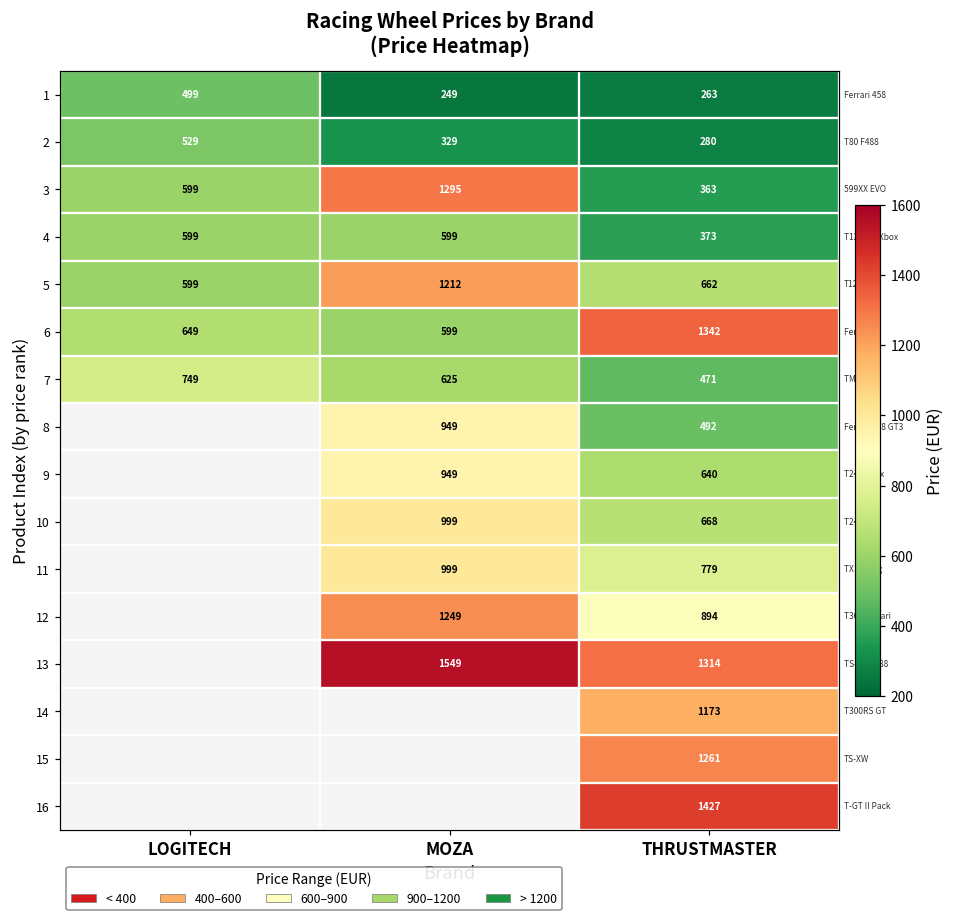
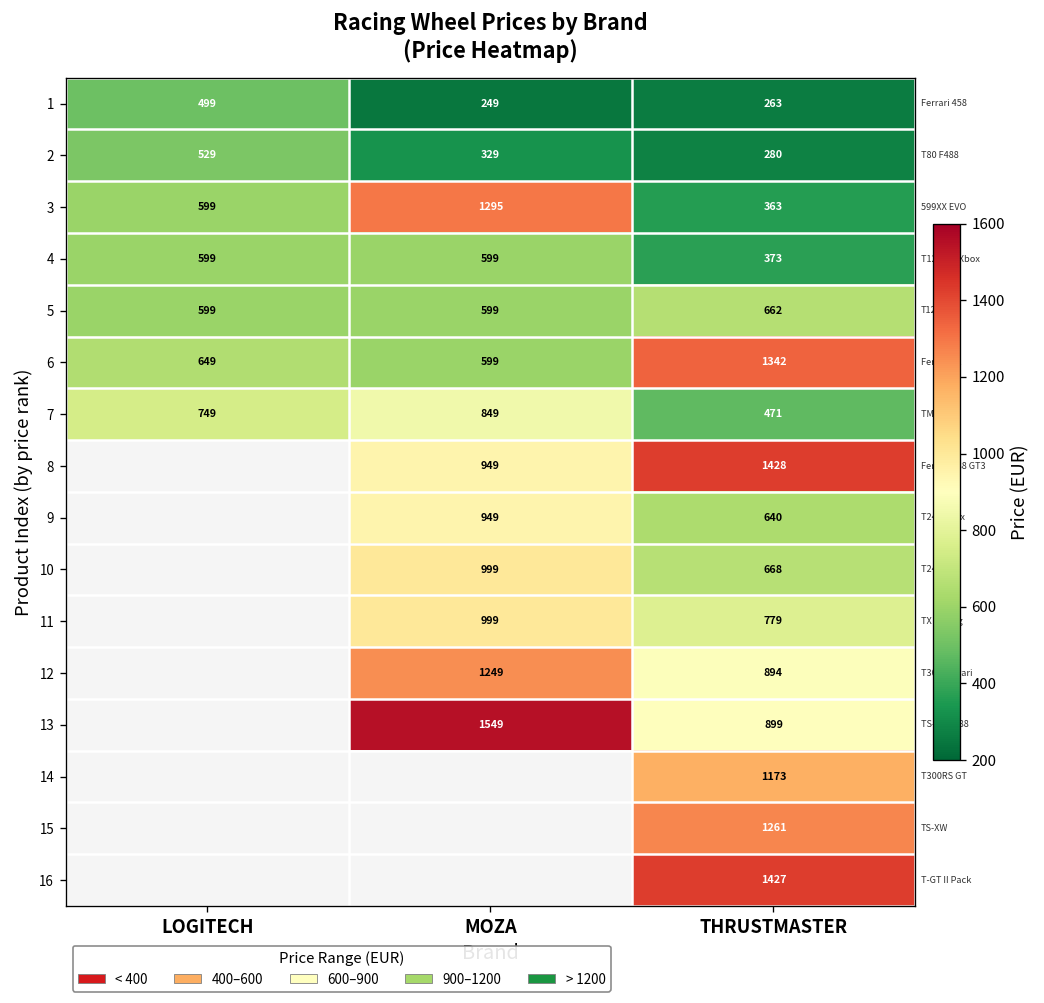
  {
    "1": {
      "LOGITECH": 499,
      "MOZA": 249,
      "THRUSTMASTER": 263
    },
    "2": {
      "LOGITECH": 529,
      "MOZA": 329,
      "THRUSTMASTER": 280
    },
    "3": {
      "LOGITECH": 599,
      "MOZA": 1295,
      "THRUSTMASTER": 363
    },
    "4": {
      "LOGITECH": 599,
      "MOZA": 599,
      "THRUSTMASTER": 373
    },
    "5": {
      "LOGITECH": 599,
-     "MOZA": 1212,
+     "MOZA": 599,
      "THRUSTMASTER": 662
    },
    "6": {
      "LOGITECH": 649,
      "MOZA": 599,
      "THRUSTMASTER": 1342
    },
    "7": {
      "LOGITECH": 749,
-     "MOZA": 625,
+     "MOZA": 849,
      "THRUSTMASTER": 471
    },
    "8": {
      "MOZA": 949,
-     "THRUSTMASTER": 492
+     "THRUSTMASTER": 1428
    },
    "9": {
      "MOZA": 949,
      "THRUSTMASTER": 640
    },
    "10": {
      "MOZA": 999,
      "THRUSTMASTER": 668
    },
    "11": {
      "MOZA": 999,
      "THRUSTMASTER": 779
    },
    "12": {
      "MOZA": 1249,
      "THRUSTMASTER": 894
    },
    "13": {
      "MOZA": 1549,
-     "THRUSTMASTER": 1314
+     "THRUSTMASTER": 899
    },
    "14": {
      "THRUSTMASTER": 1173
    },
    "15": {
      "THRUSTMASTER": 1261
    },
    "16": {
      "THRUSTMASTER": 1427
    }
  }
